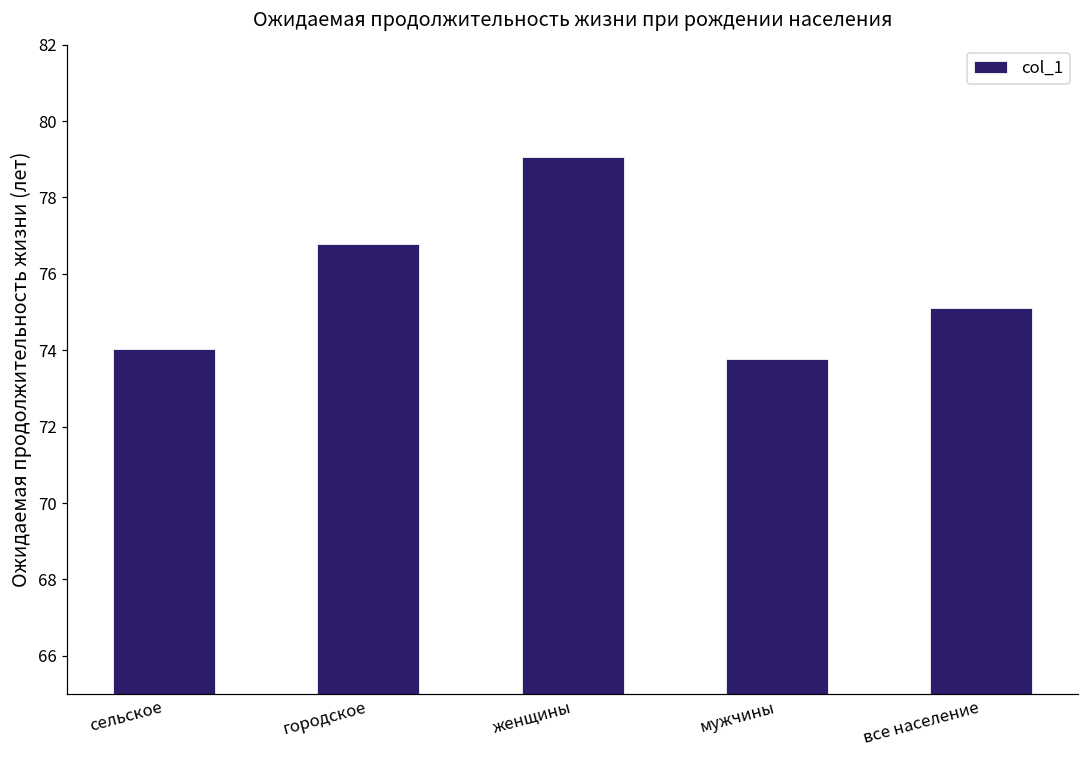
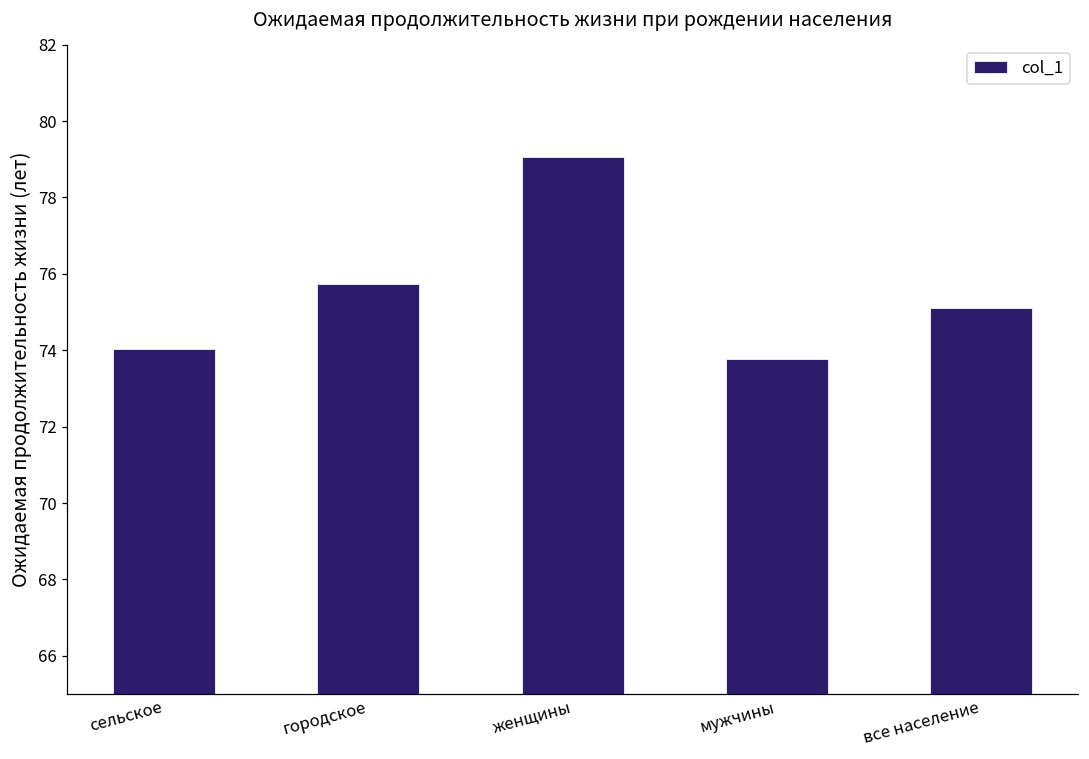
  {
    "сельское": 74.0,
-   "городское": 76.8,
+   "городское": 75.7,
    "женщины": 79.1,
    "мужчины": 73.8,
    "все население": 75.1
  }
